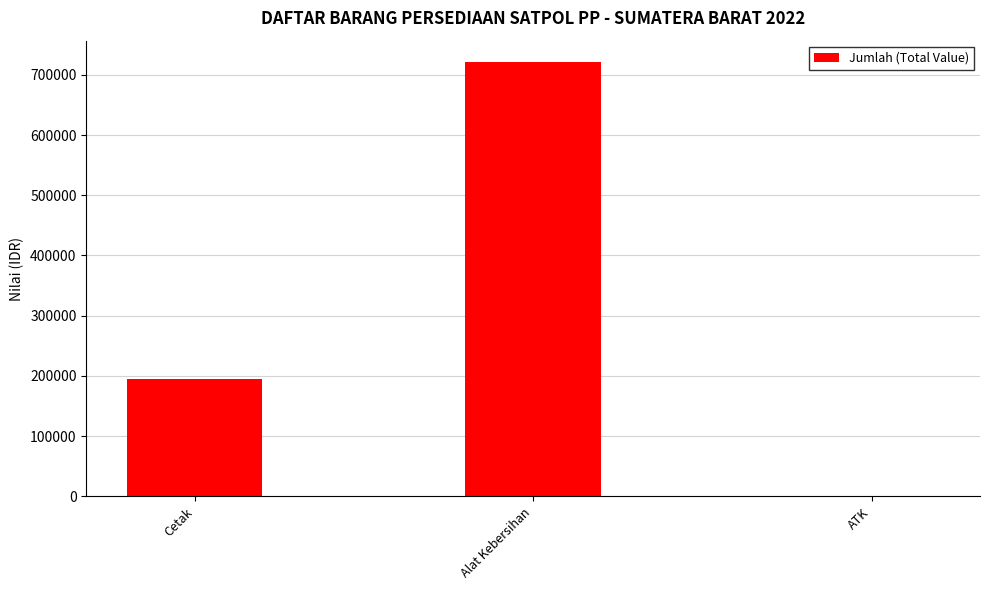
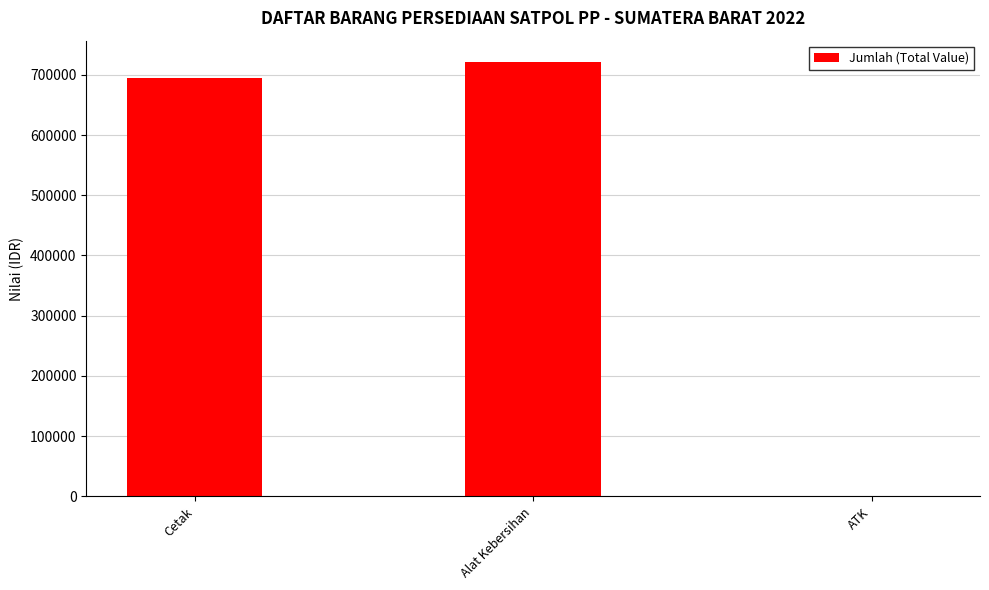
  {
-   "Cetak": 190000,
+   "Cetak": 700000,
    "Alat Kebersihan": 720000,
    "ATK": 0
  }
